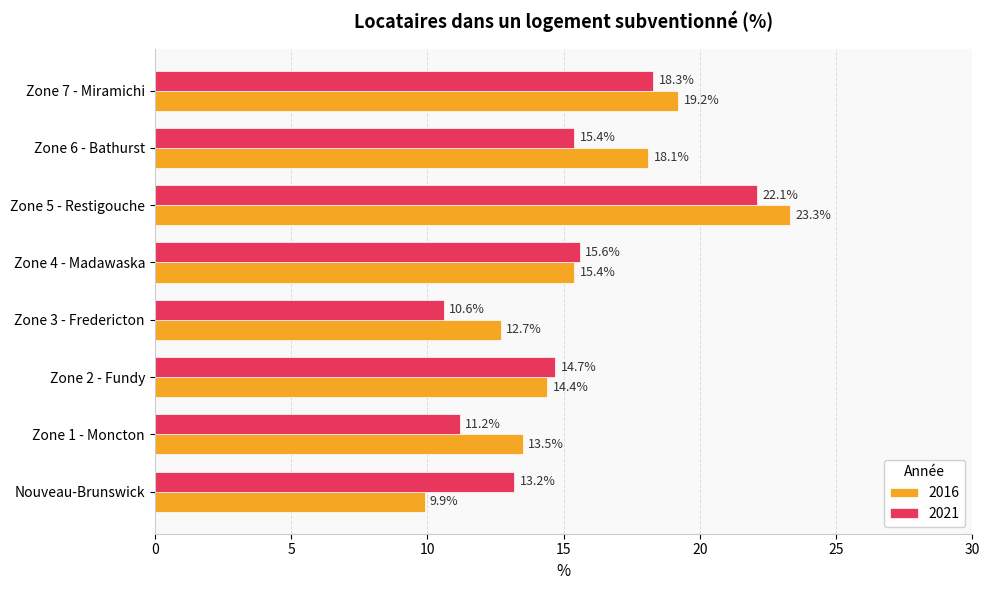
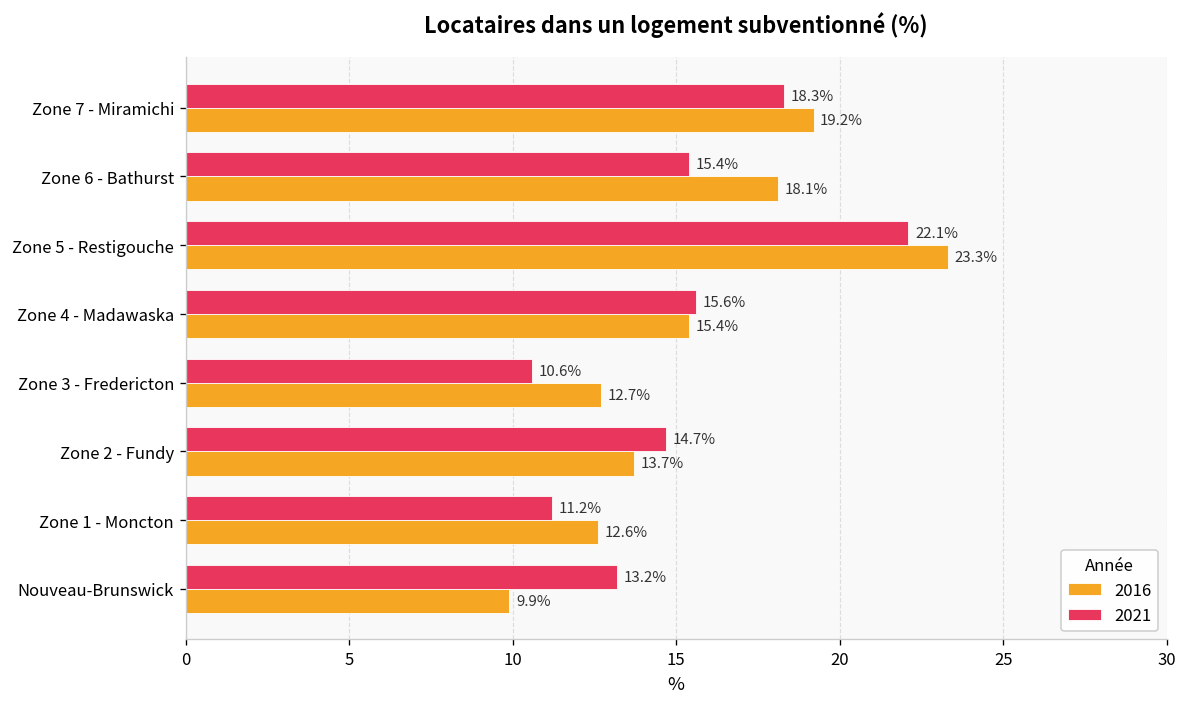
  {
    "2016": {
      "Zone 7 - Miramichi": "19.2%",
      "Zone 6 - Bathurst": "18.1%",
      "Zone 5 - Restigouche": "23.3%",
      "Zone 4 - Madawaska": "15.4%",
      "Zone 3 - Fredericton": "12.7%",
-     "Zone 2 - Fundy": "14.4%",
-     "Zone 1 - Moncton": "13.5%",
+     "Zone 2 - Fundy": "13.7%",
+     "Zone 1 - Moncton": "12.6%",
      "Nouveau-Brunswick": "9.9%"
    },
    "2021": {
      "Zone 7 - Miramichi": "18.3%",
      "Zone 6 - Bathurst": "15.4%",
      "Zone 5 - Restigouche": "22.1%",
      "Zone 4 - Madawaska": "15.6%",
      "Zone 3 - Fredericton": "10.6%",
      "Zone 2 - Fundy": "14.7%",
      "Zone 1 - Moncton": "11.2%",
      "Nouveau-Brunswick": "13.2%"
    }
  }
